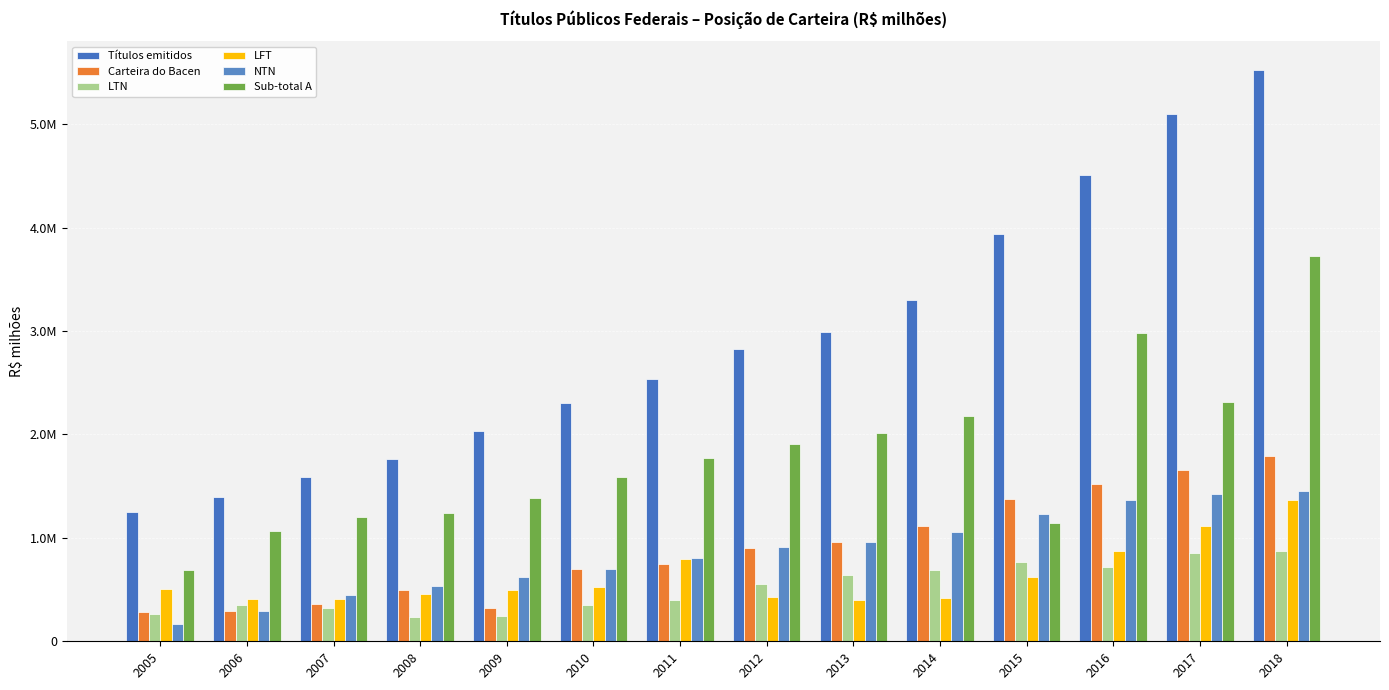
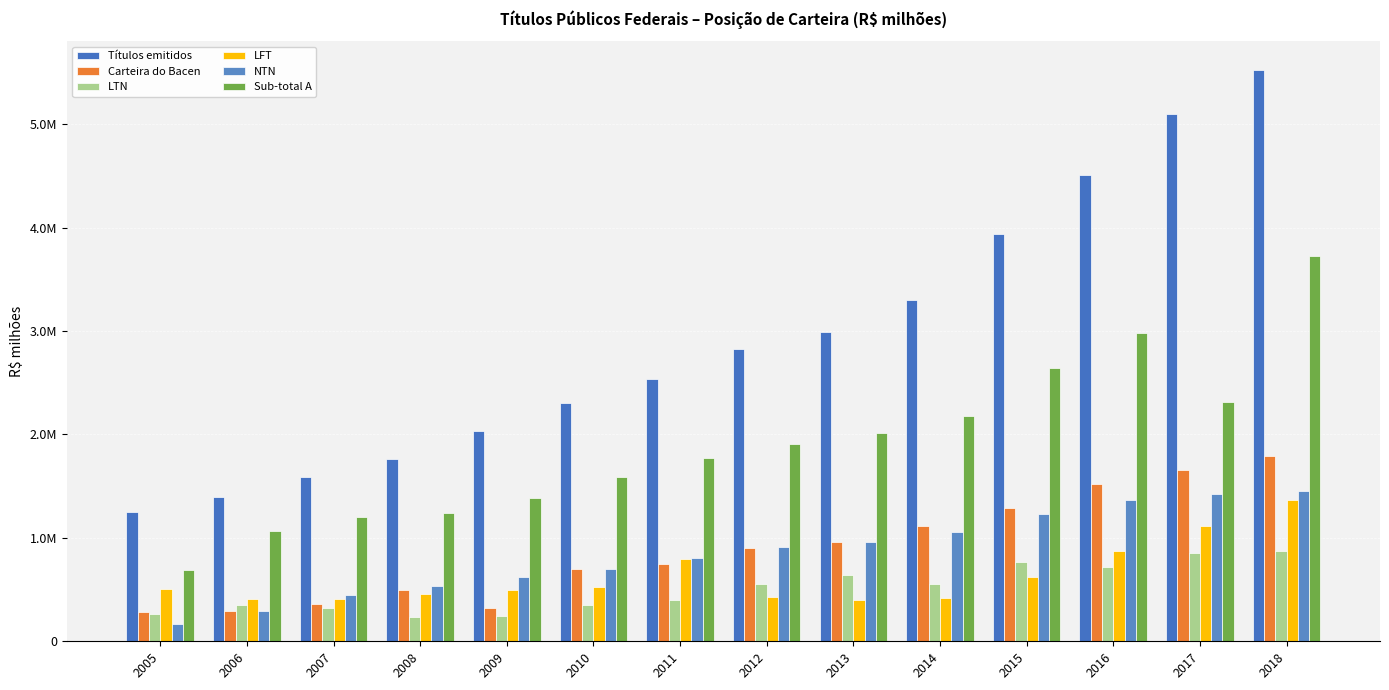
  {
    "Carteira do Bacen": {
      "2005": 280000,
      "2006": 300000,
      "2007": 360000,
      "2008": 490000,
      "2009": 320000,
      "2010": 700000,
      "2011": 750000,
      "2012": 910000,
      "2013": 960000,
      "2014": 1120000,
-     "2015": 1370000,
+     "2015": 1290000,
      "2016": 1520000,
      "2017": 1660000,
      "2018": 1790000
    },
    "LTN": {
      "2005": 260000,
      "2006": 350000,
      "2007": 330000,
      "2008": 240000,
      "2009": 250000,
      "2010": 350000,
      "2011": 400000,
      "2012": 550000,
      "2013": 650000,
-     "2014": 690000,
+     "2014": 550000,
      "2015": 760000,
      "2016": 720000,
      "2017": 860000,
      "2018": 870000
    },
    "LFT": {
      "2005": 500000,
      "2006": 410000,
      "2007": 410000,
      "2008": 450000,
      "2009": 500000,
      "2010": 520000,
      "2011": 800000,
      "2012": 420000,
      "2013": 400000,
      "2014": 420000,
      "2015": 630000,
      "2016": 870000,
      "2017": 1110000,
      "2018": 1370000
    },
    "Sub-total A": {
      "2005": 690000,
      "2006": 1070000,
      "2007": 1200000,
      "2008": 1240000,
      "2009": 1380000,
      "2010": 1590000,
      "2011": 1770000,
      "2012": 1910000,
      "2013": 2020000,
      "2014": 2170000,
-     "2015": 1140000,
+     "2015": 2640000,
      "2016": 2980000,
      "2017": 2310000,
      "2018": 3720000
    }
  }
